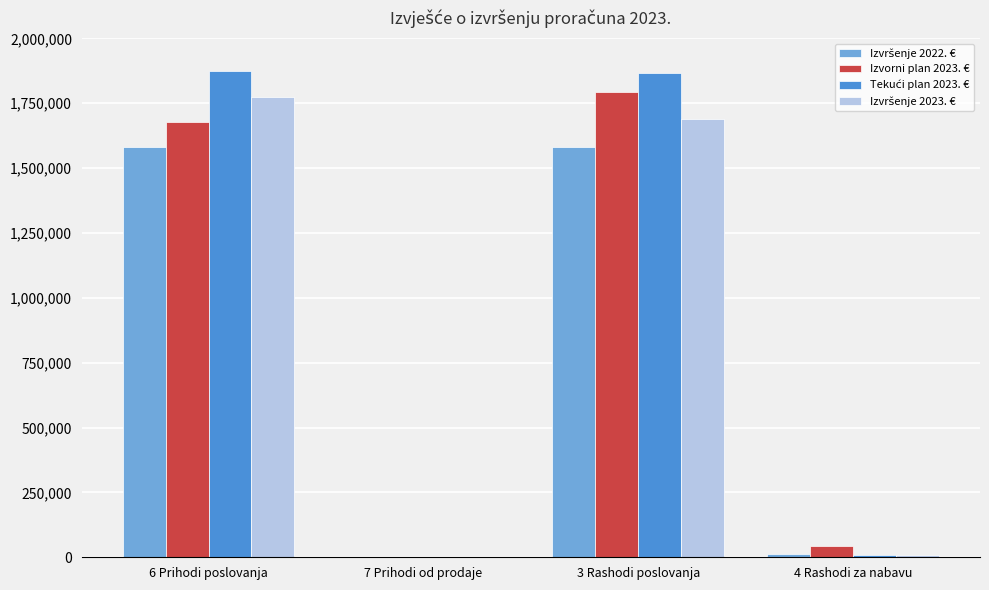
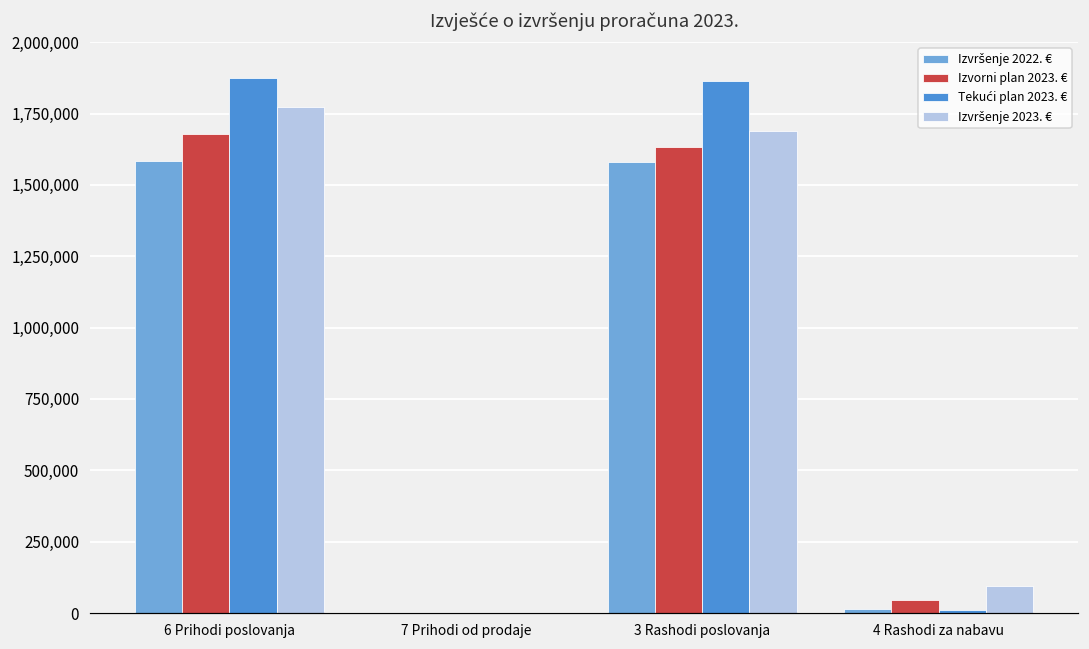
  {
    "Izvorni plan 2023. €": {
      "6 Prihodi poslovanja": "1,680,000",
      "7 Prihodi od prodaje": "0",
-     "3 Rashodi poslovanja": "1,790,000",
+     "3 Rashodi poslovanja": "1,630,000",
      "4 Rashodi za nabavu": "40,000"
    },
    "Izvršenje 2023. €": {
      "6 Prihodi poslovanja": "1,770,000",
      "7 Prihodi od prodaje": "0",
      "3 Rashodi poslovanja": "1,690,000",
-     "4 Rashodi za nabavu": "10,000"
+     "4 Rashodi za nabavu": "90,000"
    }
  }
